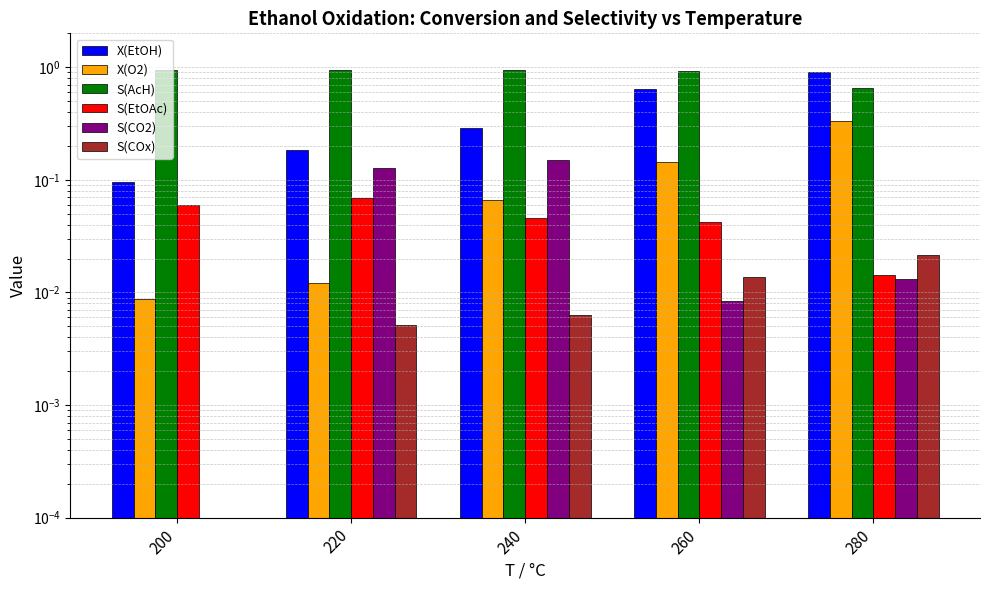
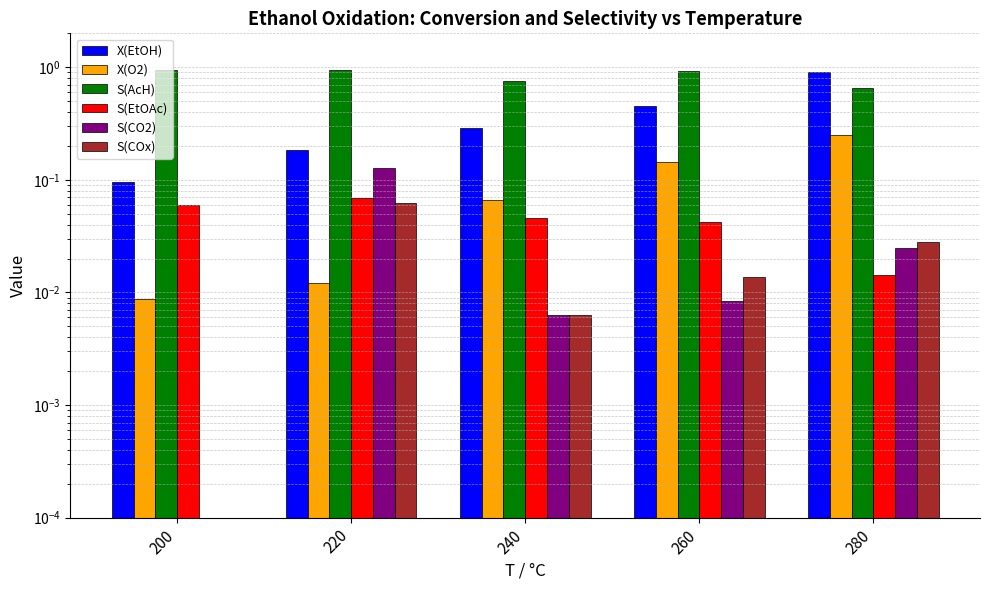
  {
    "X(EtOH)": {
      "200": 0.09,
      "220": 0.18,
      "240": 0.29,
-     "260": 0.6,
+     "260": 0.45,
      "280": 0.9
    },
    "X(O2)": {
      "200": 0.009,
      "220": 0.012,
      "240": 0.07,
      "260": 0.14,
-     "280": 0.33
+     "280": 0.25
    },
    "S(AcH)": {
      "220": 0.9,
-     "240": 0.9,
+     "240": 0.8,
      "260": 0.9,
      "280": 0.6
    },
    "S(EtOAc)": {
      "200": 0.06,
      "220": 0.07,
      "240": 0.046,
      "260": 0.042,
      "280": 0.014
    },
    "S(CO2)": {
      "220": 0.13,
-     "240": 0.15,
+     "240": 0.006,
      "260": 0.008,
-     "280": 0.013
+     "280": 0.025
    },
    "S(COx)": {
-     "220": 0.005,
+     "220": 0.06,
      "240": 0.006,
      "260": 0.014,
-     "280": 0.021
+     "280": 0.028
    }
  }
